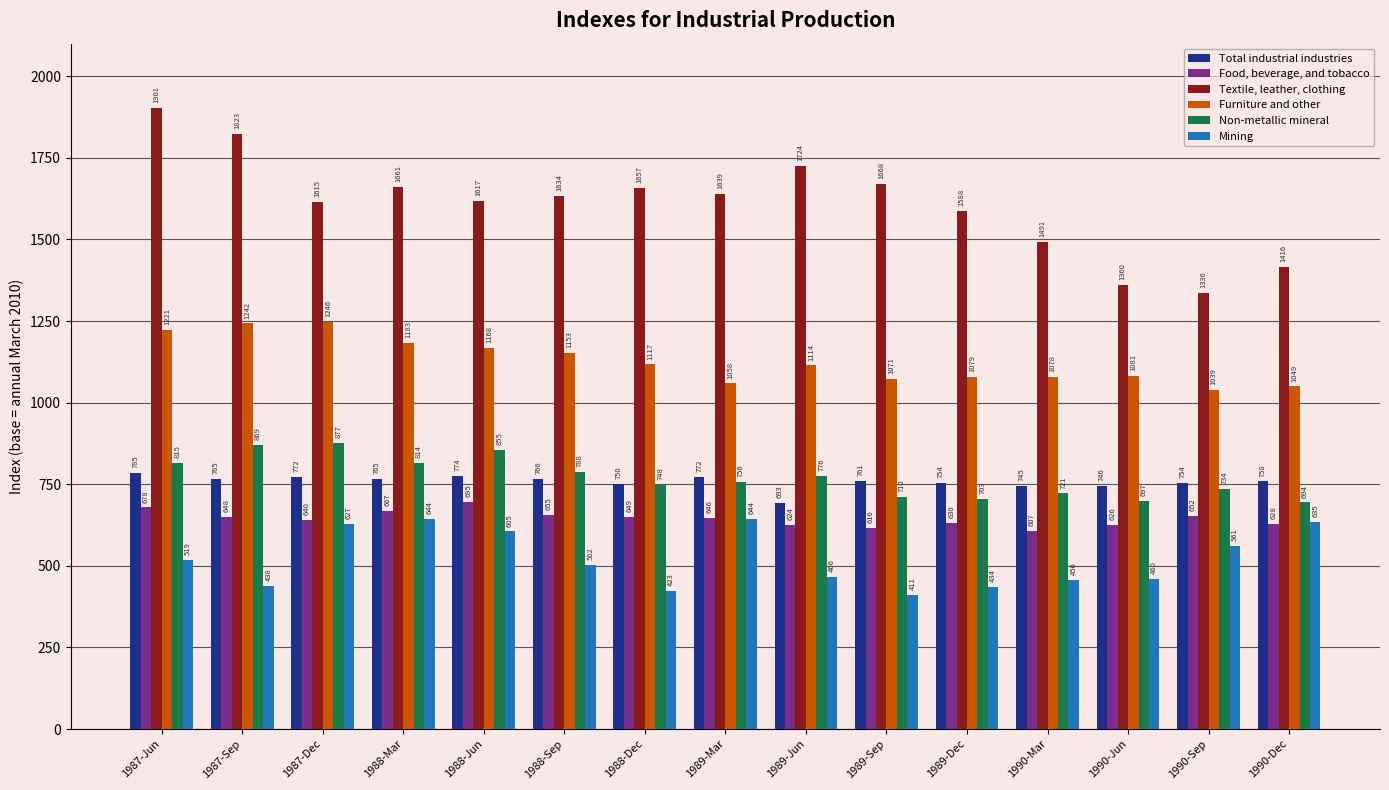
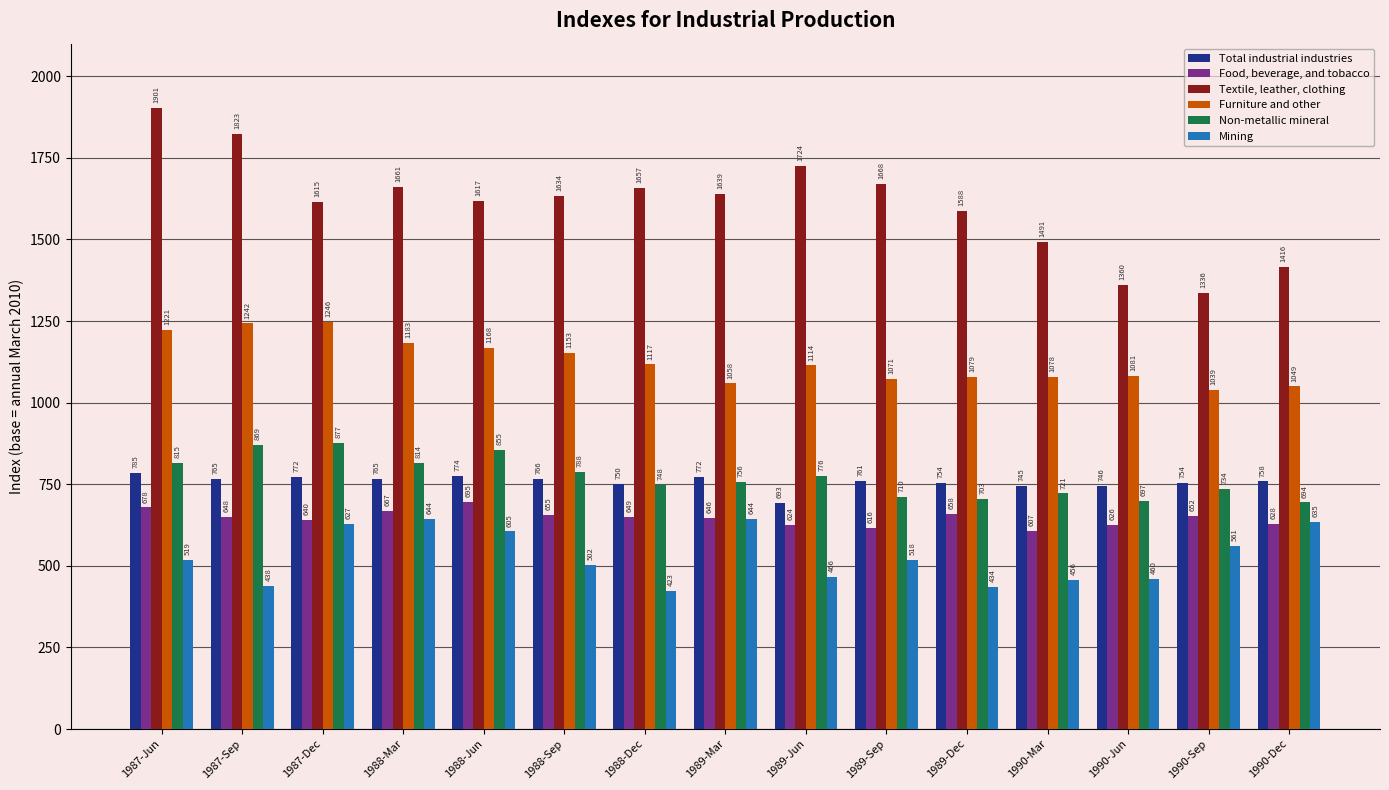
  {
    "Total industrial industries": {
      "1987-Jun": 785,
      "1988-Mar": 765,
      "1988-Dec": 750,
      "1989-Jun": 693,
      "1989-Sep": 761,
      "1989-Dec": 754,
      "1990-Jun": 746,
      "1990-Dec": 758
    },
    "Food, beverage, and tobacco": {
      "1987-Dec": 640,
      "1988-Mar": 667,
      "1988-Jun": 695,
      "1988-Sep": 655,
      "1988-Dec": 649,
      "1989-Mar": 646,
-     "1989-Dec": 630,
+     "1989-Dec": 658,
      "1990-Jun": 626
    },
    "Textile, leather, clothing": {
      "1987-Sep": 1823,
      "1988-Mar": 1661,
      "1988-Sep": 1634,
      "1988-Dec": 1657,
      "1989-Mar": 1639,
      "1989-Dec": 1588,
      "1990-Mar": 1491,
      "1990-Sep": 1336
    },
    "Furniture and other": {
      "1988-Mar": 1183,
      "1988-Jun": 1168,
      "1988-Dec": 1117,
      "1989-Jun": 1114,
      "1990-Mar": 1078,
      "1990-Jun": 1081
    },
    "Non-metallic mineral": {
      "1987-Jun": 815,
      "1987-Dec": 877,
      "1988-Mar": 814,
      "1988-Jun": 855,
      "1990-Sep": 734,
      "1990-Dec": 694
    },
    "Mining": {
      "1987-Jun": 519,
      "1987-Sep": 438,
      "1987-Dec": 627,
      "1988-Mar": 644,
      "1988-Jun": 605,
      "1988-Dec": 423,
      "1989-Mar": 644,
      "1989-Jun": 466,
-     "1989-Sep": 411,
+     "1989-Sep": 518,
      "1989-Dec": 434,
      "1990-Jun": 460
    }
  }
